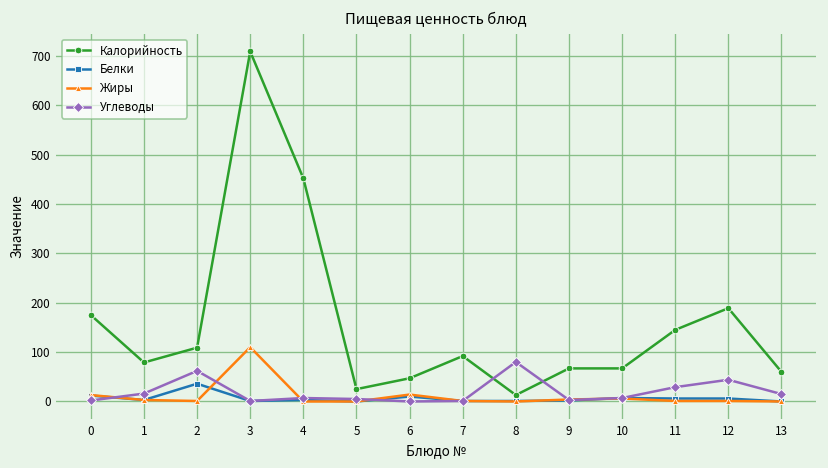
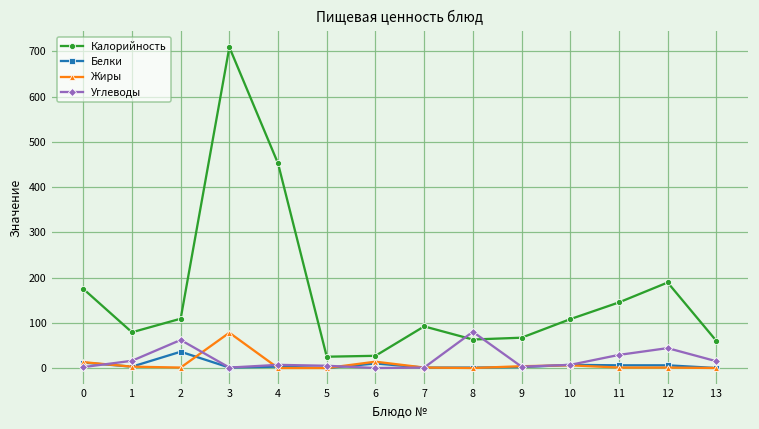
  {
    "Калорийность": {
      "0": 180,
      "1": 80,
      "2": 110,
      "3": 710,
      "4": 450,
      "5": 30,
-     "6": 50,
+     "6": 30,
      "7": 90,
-     "8": 10,
+     "8": 60,
      "9": 70,
-     "10": 70,
+     "10": 110,
      "11": 150,
      "12": 190,
      "13": 60
    },
    "Белки": {
      "2": 40
    },
    "Жиры": {
      "2": 0,
-     "3": 110
+     "3": 80
    },
    "Углеводы": {
      "0": 0,
      "1": 20,
      "2": 60,
      "6": 0,
      "8": 80,
      "11": 30,
      "12": 40,
      "13": 20
    }
  }
